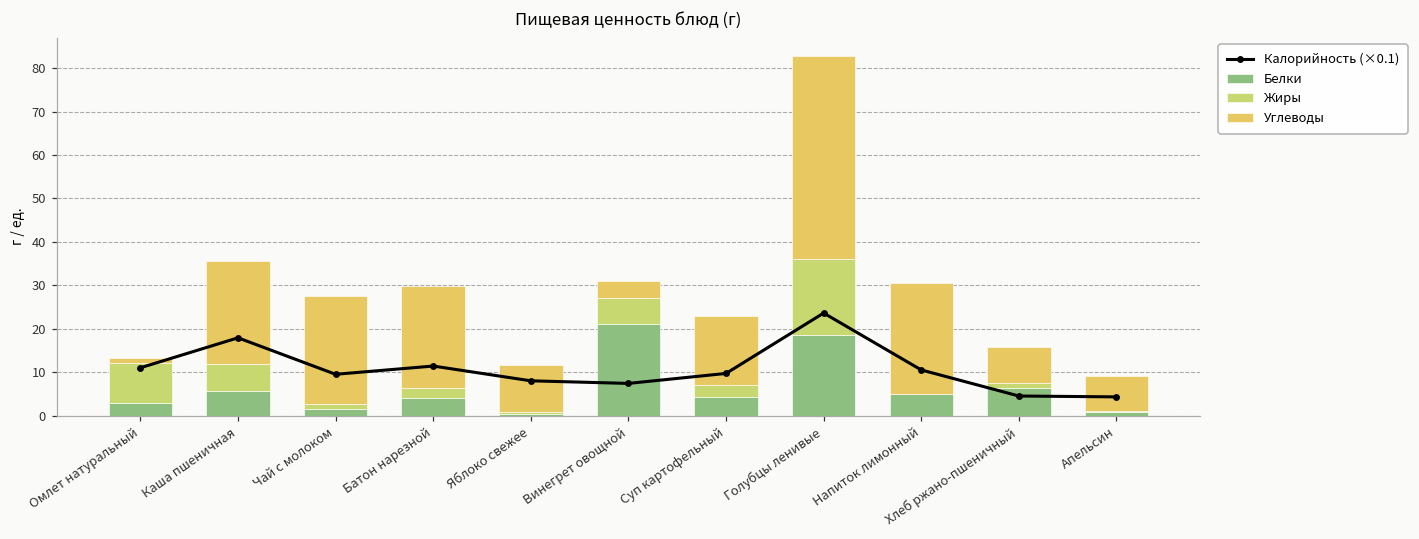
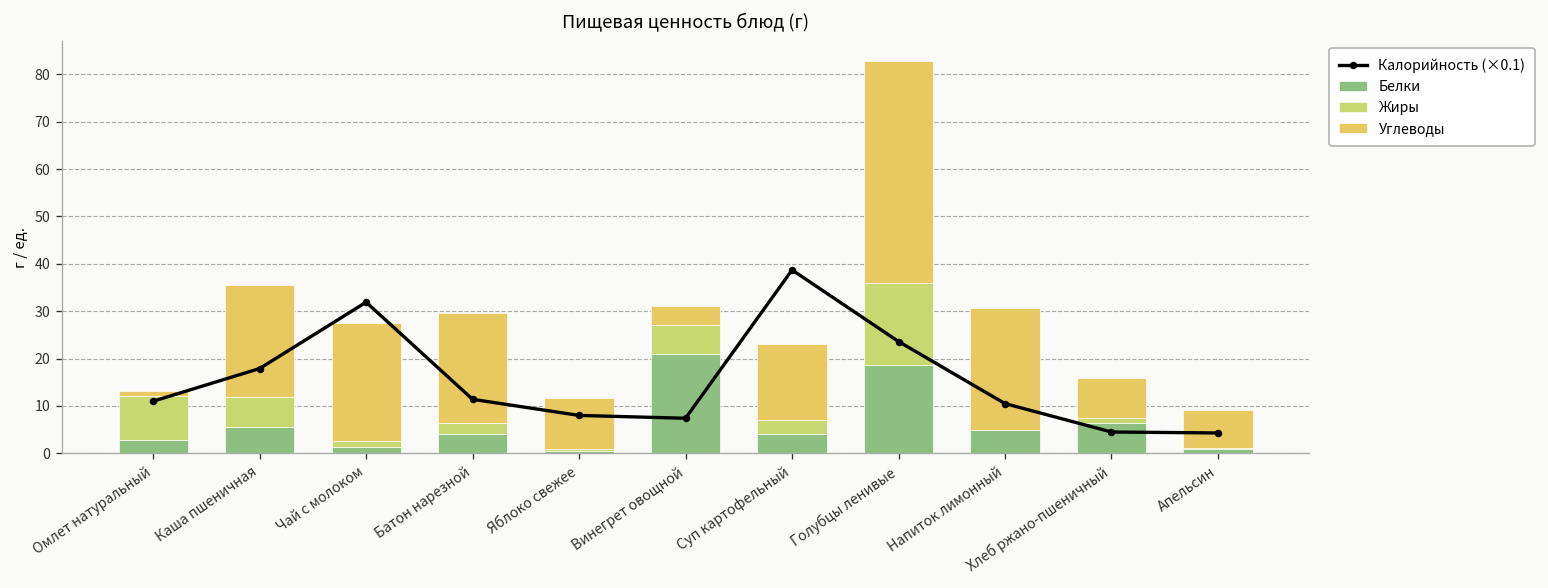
  {
    "Калорийность (×0.1)": {
      "Омлет натуральный": 11,
      "Каша пшеничная": 18,
-     "Чай с молоком": 10,
+     "Чай с молоком": 32,
      "Батон нарезной": 11,
      "Яблоко свежее": 8,
      "Винегрет овощной": 7,
-     "Суп картофельный": 10,
+     "Суп картофельный": 39,
      "Голубцы ленивые": 24,
      "Напиток лимонный": 11,
      "Хлеб ржано-пшеничный": 5,
      "Апельсин": 4
    },
    "Белки": {
      "Омлет натуральный": 3,
      "Каша пшеничная": 6,
      "Чай с молоком": 1,
      "Батон нарезной": 4,
      "Винегрет овощной": 21,
      "Суп картофельный": 4,
      "Голубцы ленивые": 19,
      "Напиток лимонный": 5,
      "Хлеб ржано-пшеничный": 6,
      "Апельсин": 1
    }
  }
